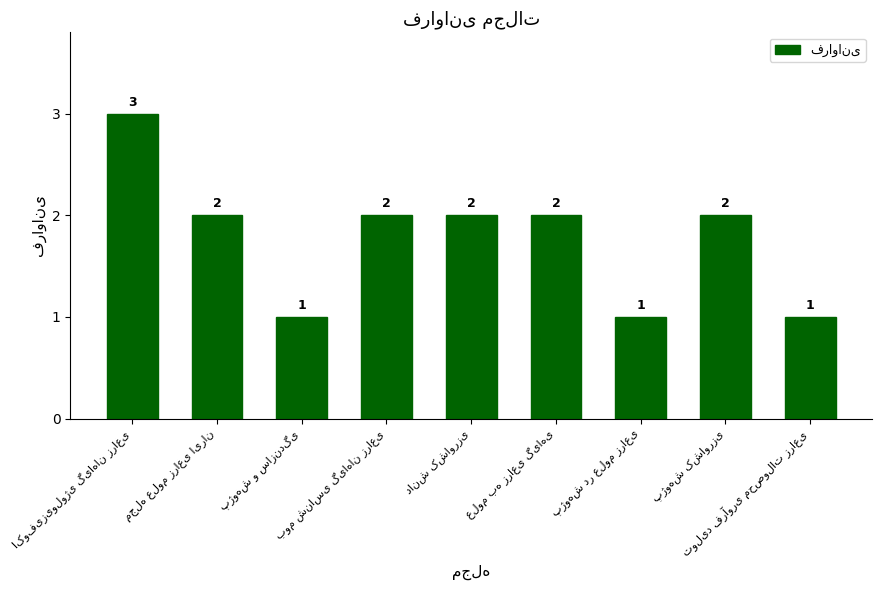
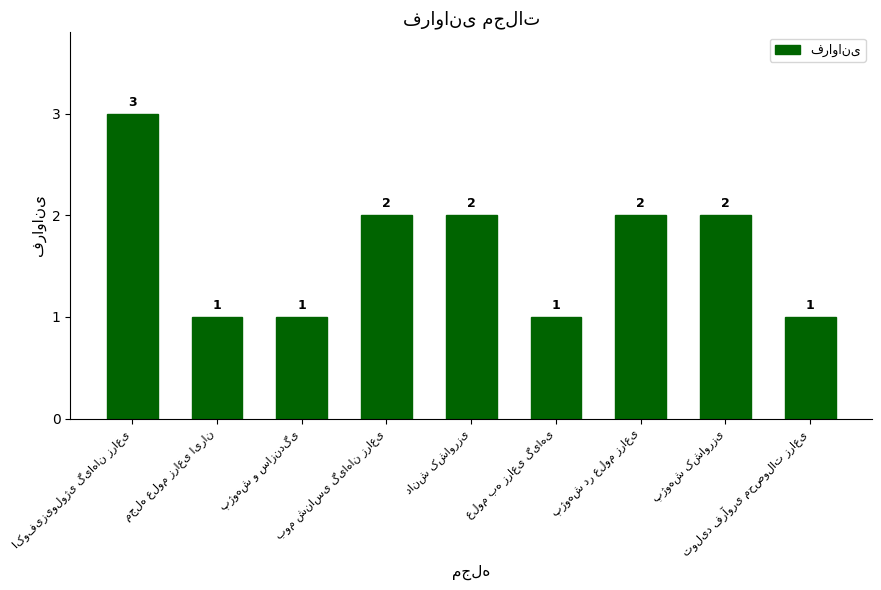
  {
    "اکوفیزیولوژی گیاهان زراعی": 3,
-   "مجله علوم زراعی ایران": 2,
+   "مجله علوم زراعی ایران": 1,
    "پژوهش و سازندگی": 1,
    "بوم شناسی گیاهان زراعی": 2,
    "دانش کشاورزی": 2,
-   "علوم به زراعی گیاهی": 2,
-   "پژوهش در علوم زراعی": 1,
+   "علوم به زراعی گیاهی": 1,
+   "پژوهش در علوم زراعی": 2,
    "پژوهش کشاورزی": 2,
    "تولید فرآوری محصولات زراعی": 1
  }
